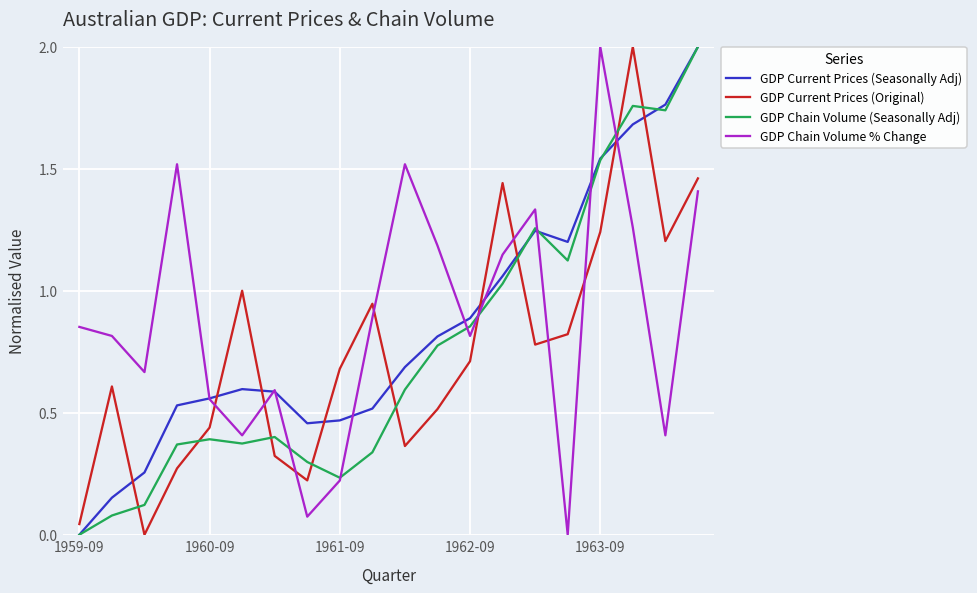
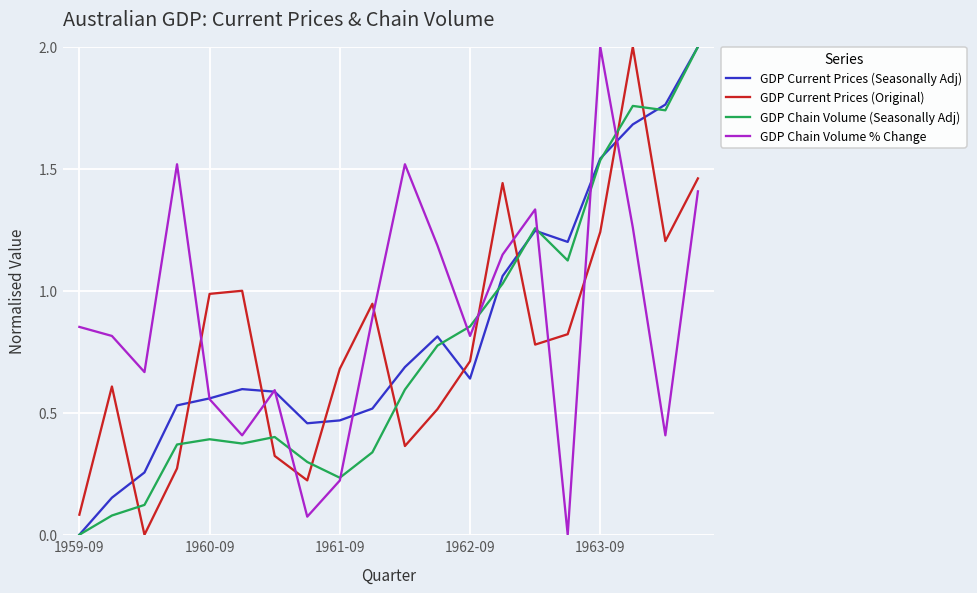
  {
    "GDP Current Prices (Seasonally Adj)": {
      "1961-09": 0.47,
-     "1962-09": 0.89
+     "1962-09": 0.64
    },
    "GDP Current Prices (Original)": {
-     "1959-09": 0.04,
-     "1960-09": 0.44,
+     "1959-09": 0.08,
+     "1960-09": 0.99,
      "1961-09": 0.68,
      "1962-09": 0.71,
      "1963-09": 1.24
    },
    "GDP Chain Volume (Seasonally Adj)": {
      "1960-09": 0.39,
      "1962-09": 0.85
    },
    "GDP Chain Volume % Change": {
      "1959-09": 0.85,
      "1962-09": 0.81,
      "1963-09": 2.00
    }
  }
